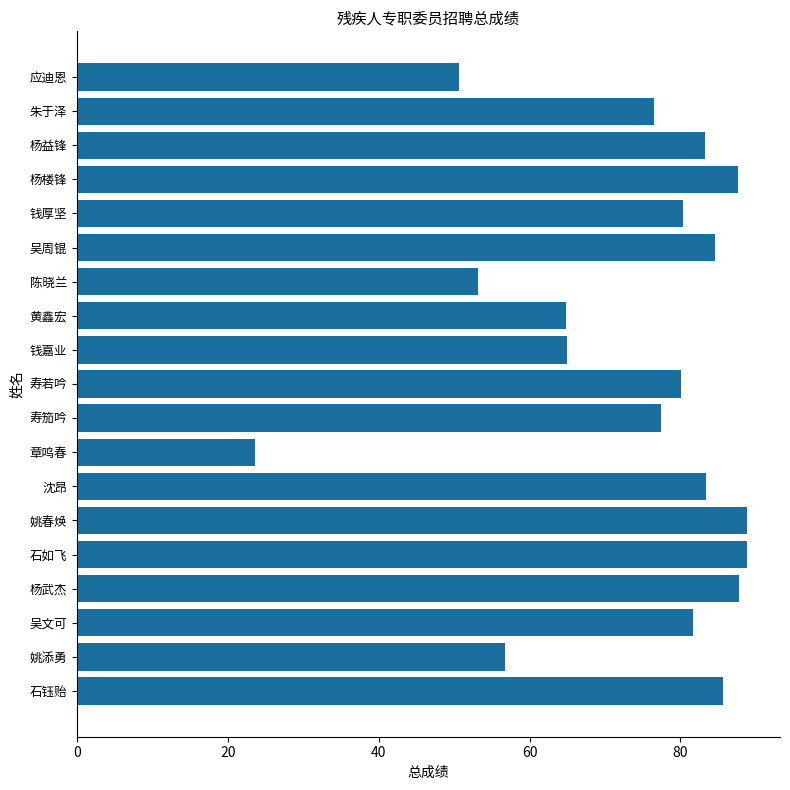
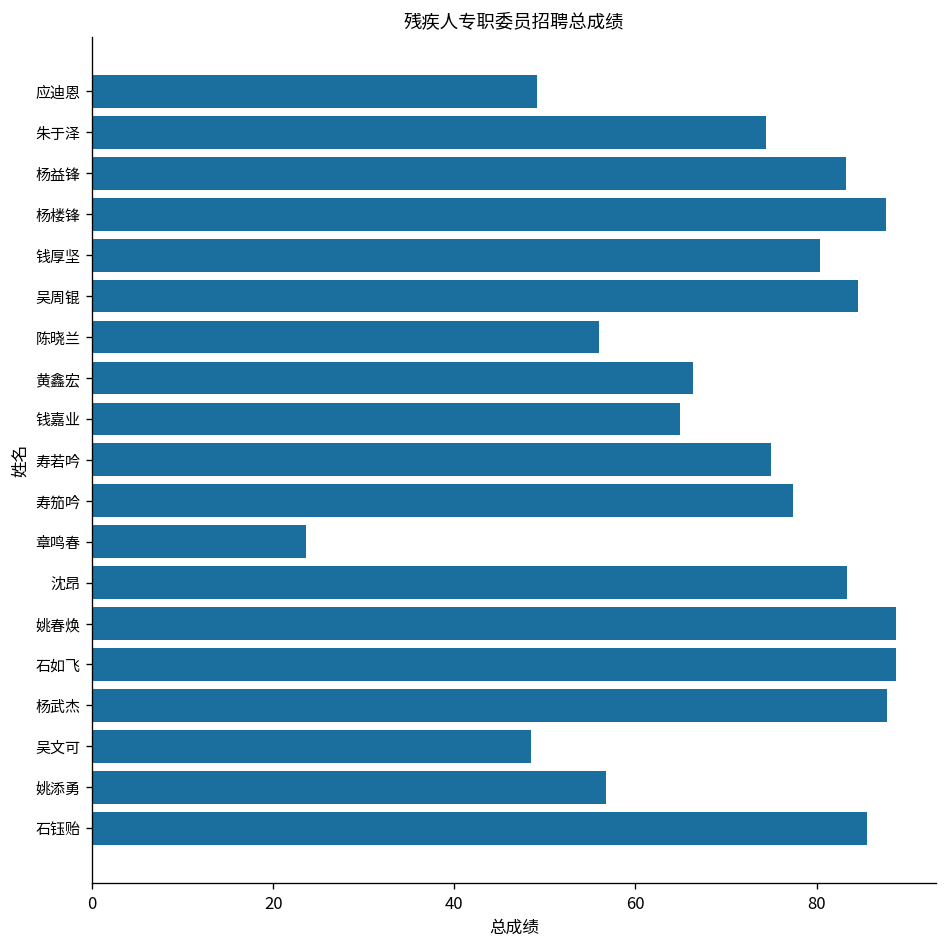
  {
-   "应迪恩": 51,
-   "朱于泽": 77,
+   "应迪恩": 49,
+   "朱于泽": 74,
    "杨益锋": 83,
    "杨楼锋": 88,
    "钱厚坚": 80,
    "吴周锟": 85,
-   "陈晓兰": 53,
-   "黄鑫宏": 65,
+   "陈晓兰": 56,
+   "黄鑫宏": 66,
    "钱嘉业": 65,
-   "寿若吟": 80,
+   "寿若吟": 75,
    "寿笳吟": 77,
    "章鸣春": 24,
    "沈昂": 83,
    "姚春焕": 89,
    "石如飞": 89,
    "杨武杰": 88,
-   "吴文可": 82,
+   "吴文可": 49,
    "姚添勇": 57,
    "石钰贻": 86
  }
